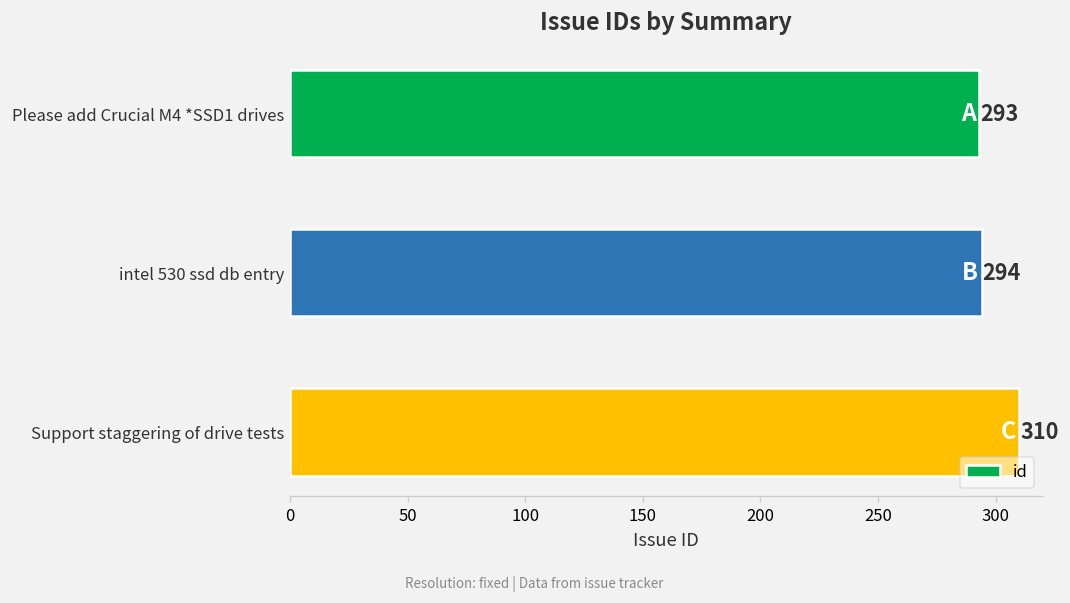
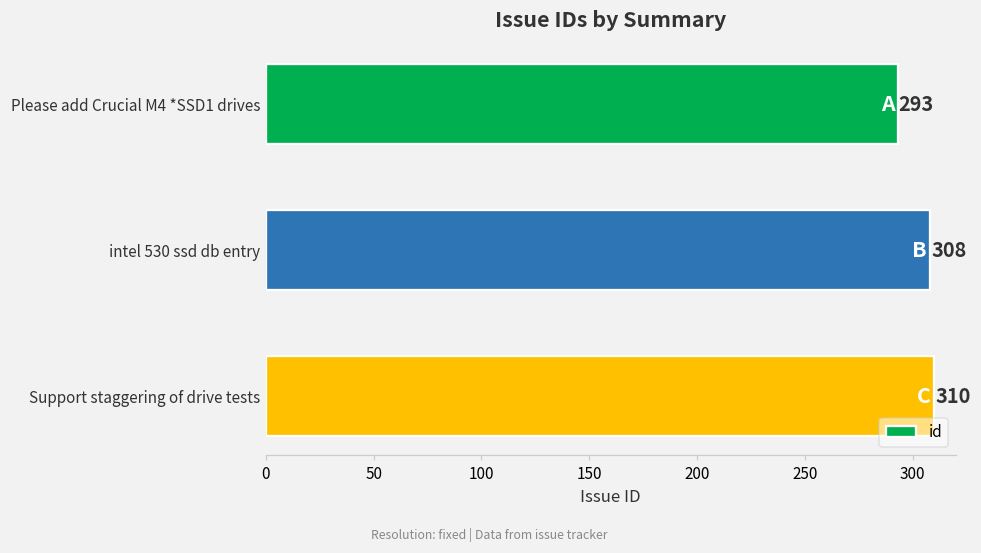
  {
    "Please add Crucial M4 *SSD1 drives": 293,
-   "intel 530 ssd db entry": 294,
+   "intel 530 ssd db entry": 308,
    "Support staggering of drive tests": 310
  }
